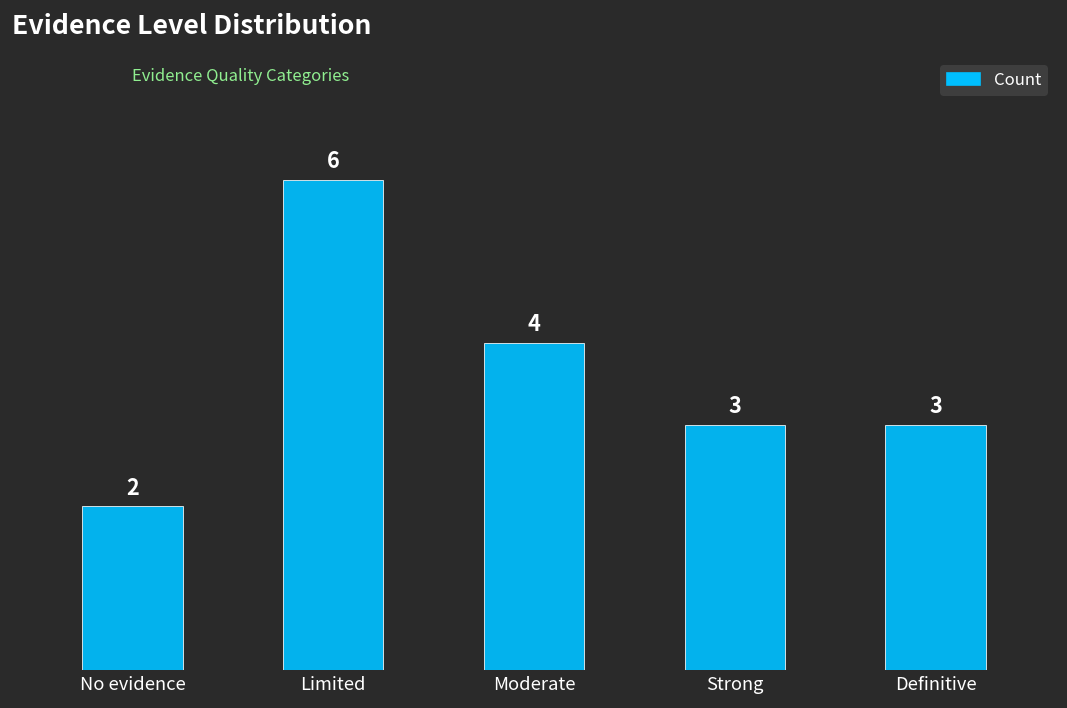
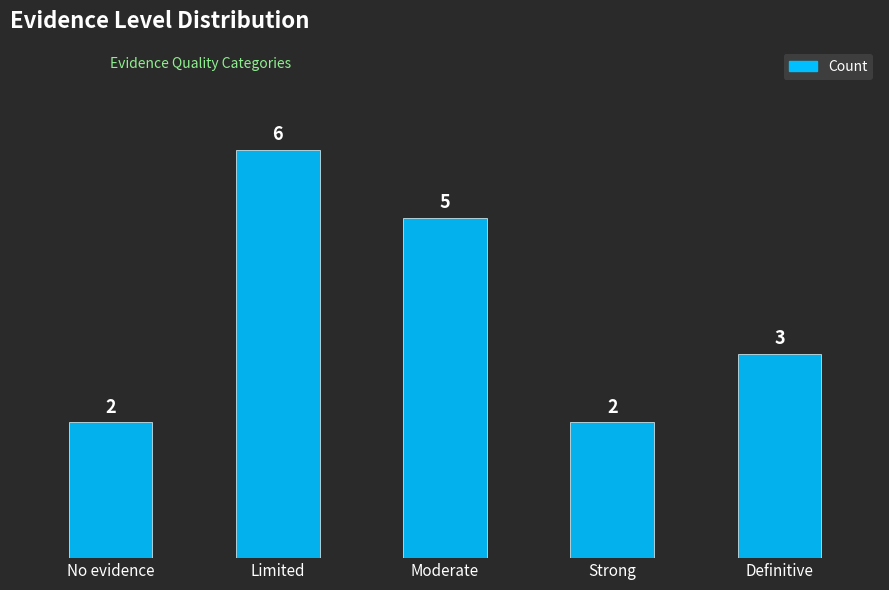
  {
    "No evidence": 2,
    "Limited": 6,
-   "Moderate": 4,
-   "Strong": 3,
+   "Moderate": 5,
+   "Strong": 2,
    "Definitive": 3
  }
